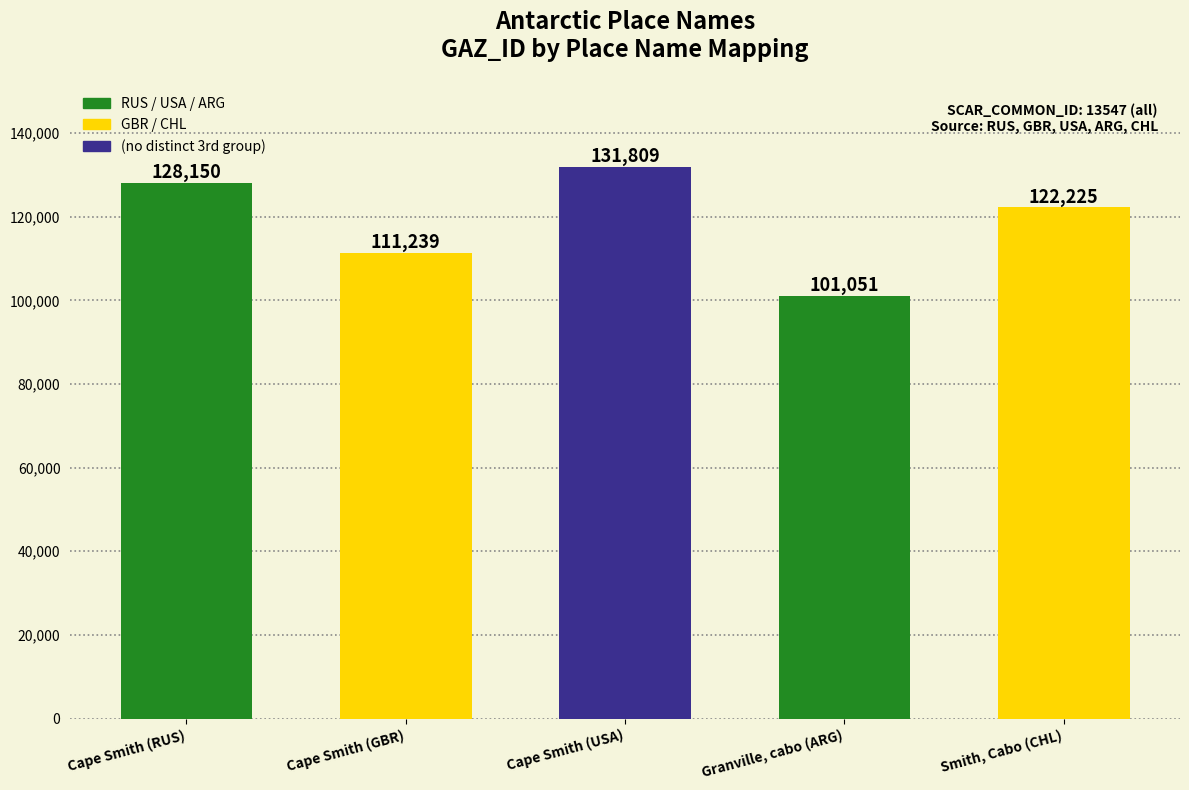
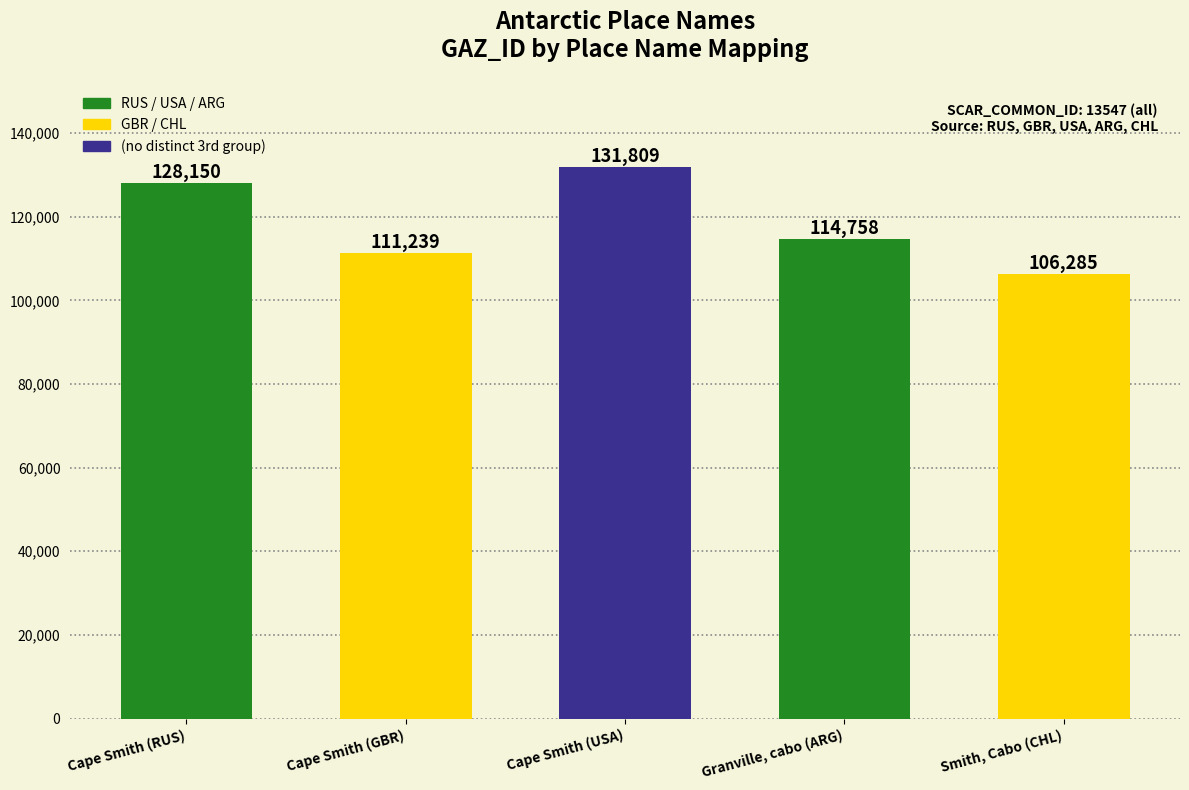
  {
    "Cape Smith (RUS)": "128,150",
    "Cape Smith (GBR)": "111,239",
    "Cape Smith (USA)": "131,809",
-   "Granville, cabo (ARG)": "101,051",
-   "Smith, Cabo (CHL)": "122,225"
+   "Granville, cabo (ARG)": "114,758",
+   "Smith, Cabo (CHL)": "106,285"
  }
